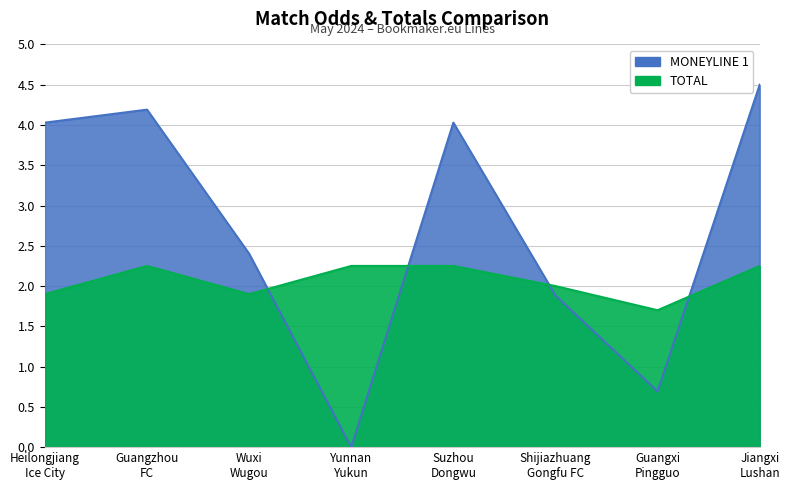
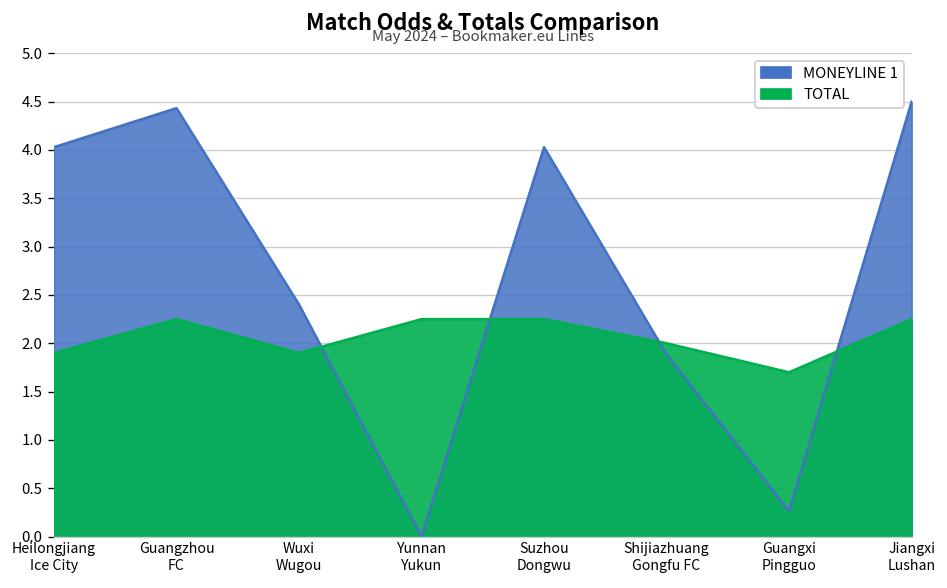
  {
    "MONEYLINE 1": {
      "Heilongjiang Ice City": 4.0,
-     "Guangzhou FC": 4.2,
+     "Guangzhou FC": 4.4,
      "Wuxi Wugou": 2.4,
      "Yunnan Yukun": 0.0,
      "Suzhou Dongwu": 4.0,
      "Shijiazhuang Gongfu FC": 1.9,
-     "Guangxi Pingguo": 0.7,
+     "Guangxi Pingguo": 0.3,
      "Jiangxi Lushan": 4.5
    },
    "TOTAL": {
      "Heilongjiang Ice City": 1.9,
      "Guangzhou FC": 2.3,
      "Wuxi Wugou": 1.9,
      "Yunnan Yukun": 2.3,
      "Suzhou Dongwu": 2.3,
      "Shijiazhuang Gongfu FC": 2.0,
      "Guangxi Pingguo": 1.7,
      "Jiangxi Lushan": 2.3
    }
  }
